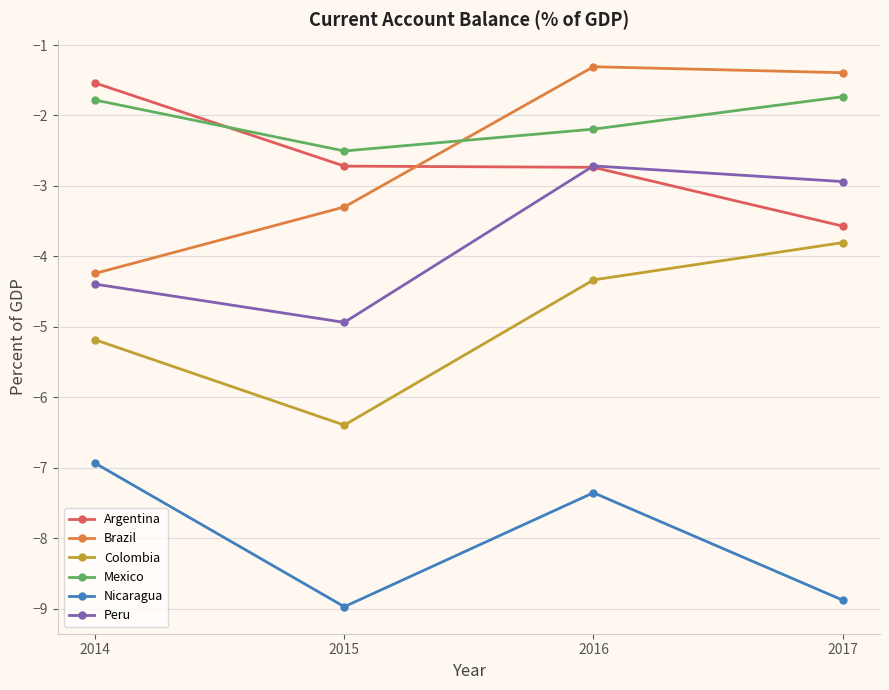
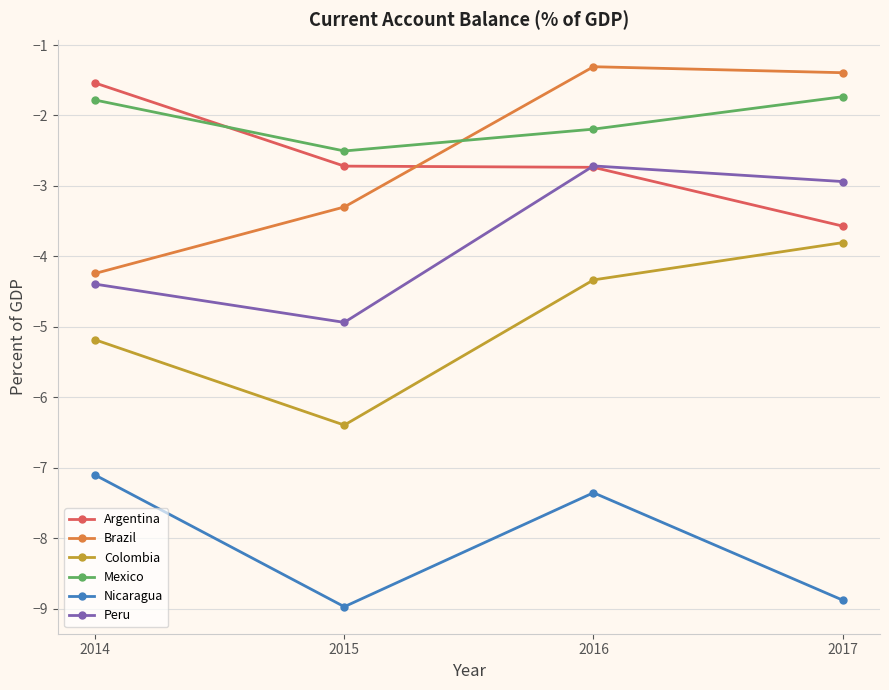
  {
    "Mexico": {
      "2014": -1.8,
      "2015": -2.5,
      "2016": -2.2,
      "2017": -1.7
    },
    "Nicaragua": {
-     "2014": -6.9,
+     "2014": -7.1,
      "2015": -9.0,
      "2016": -7.4,
      "2017": -8.9
    },
    "Peru": {
      "2014": -4.4,
      "2015": -4.9,
      "2017": -2.9
    }
  }
